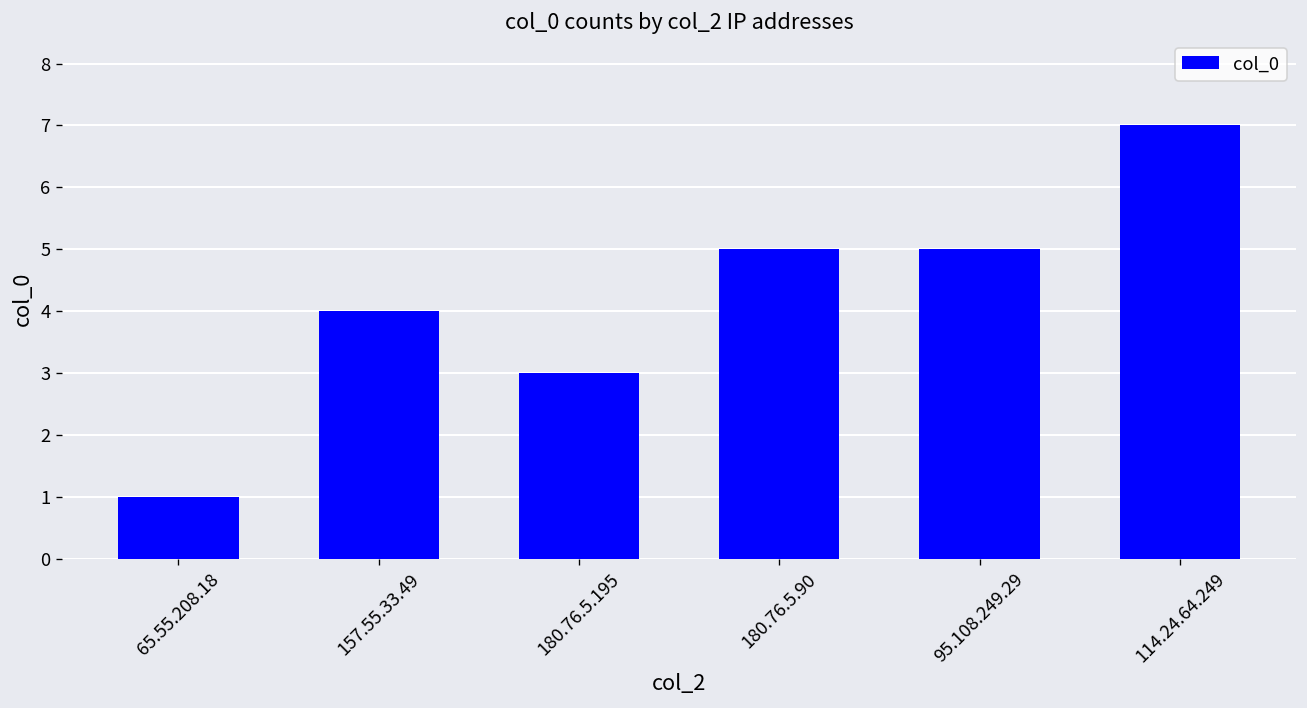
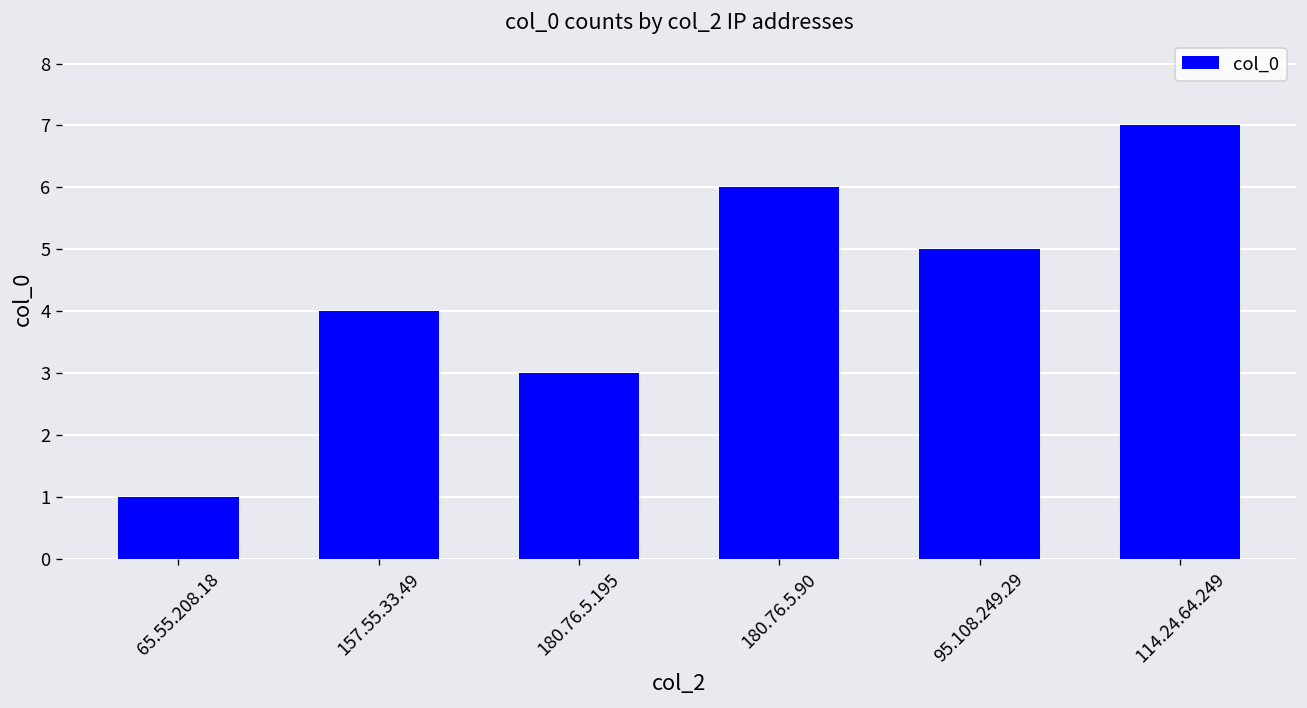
  {
    "65.55.208.18": 1,
    "180.76.5.195": 3,
-   "180.76.5.90": 5,
+   "180.76.5.90": 6,
    "95.108.249.29": 5,
    "114.24.64.249": 7
  }
